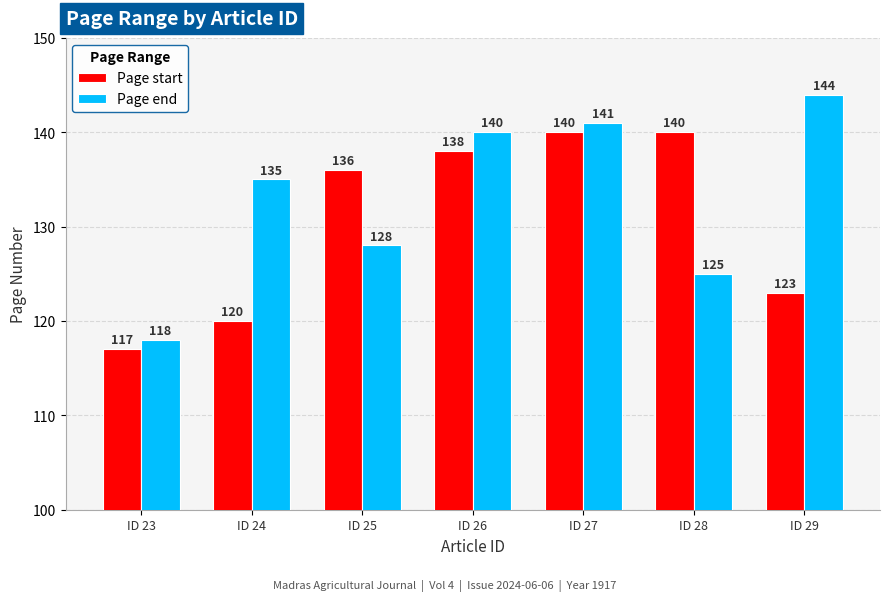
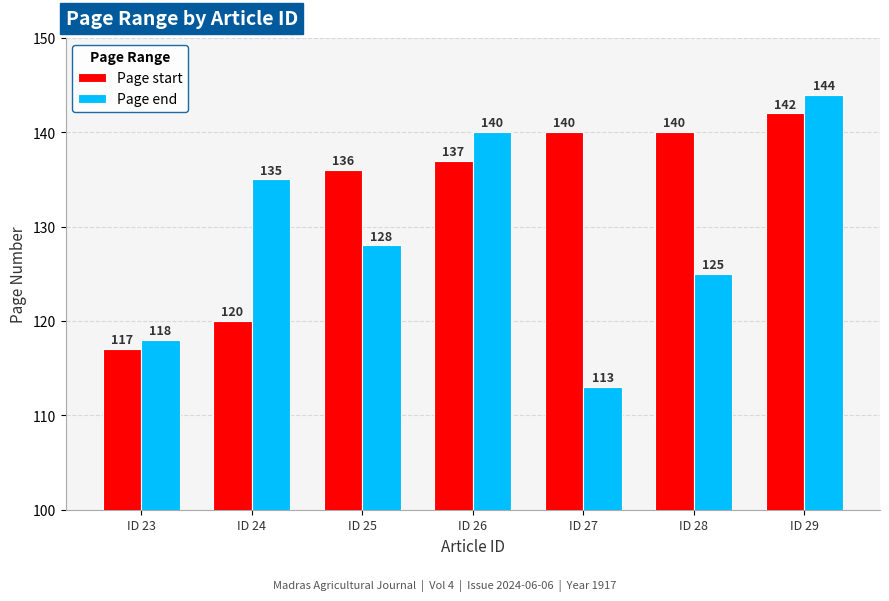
  {
    "Page start": {
      "ID 23": 117,
      "ID 24": 120,
      "ID 25": 136,
-     "ID 26": 138,
+     "ID 26": 137,
      "ID 27": 140,
      "ID 28": 140,
-     "ID 29": 123
+     "ID 29": 142
    },
    "Page end": {
      "ID 23": 118,
      "ID 24": 135,
      "ID 25": 128,
      "ID 26": 140,
-     "ID 27": 141,
+     "ID 27": 113,
      "ID 28": 125,
      "ID 29": 144
    }
  }
